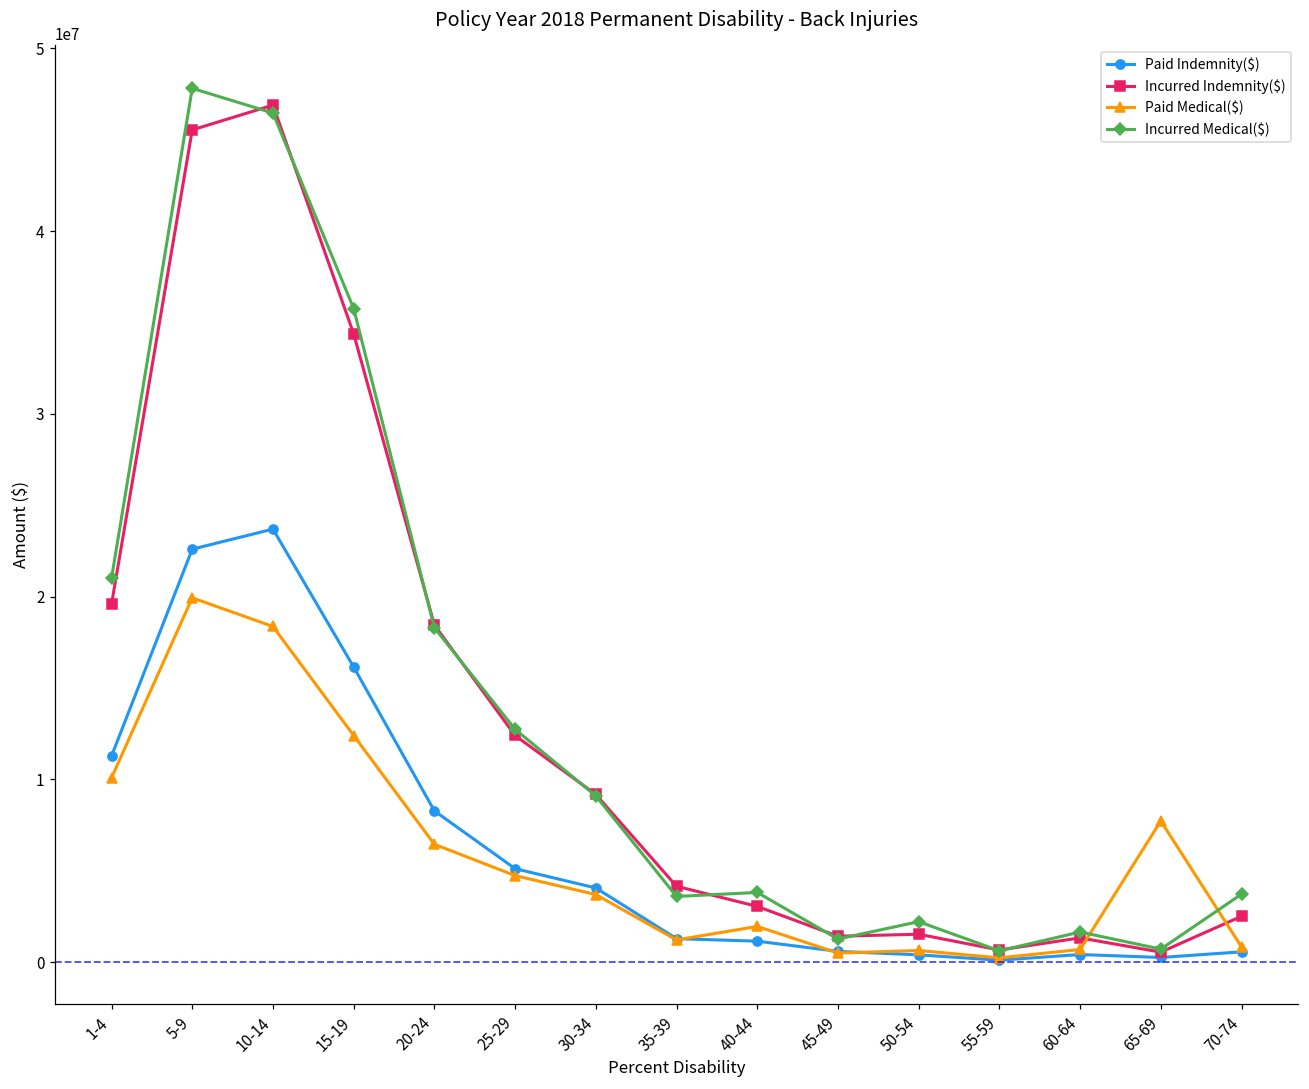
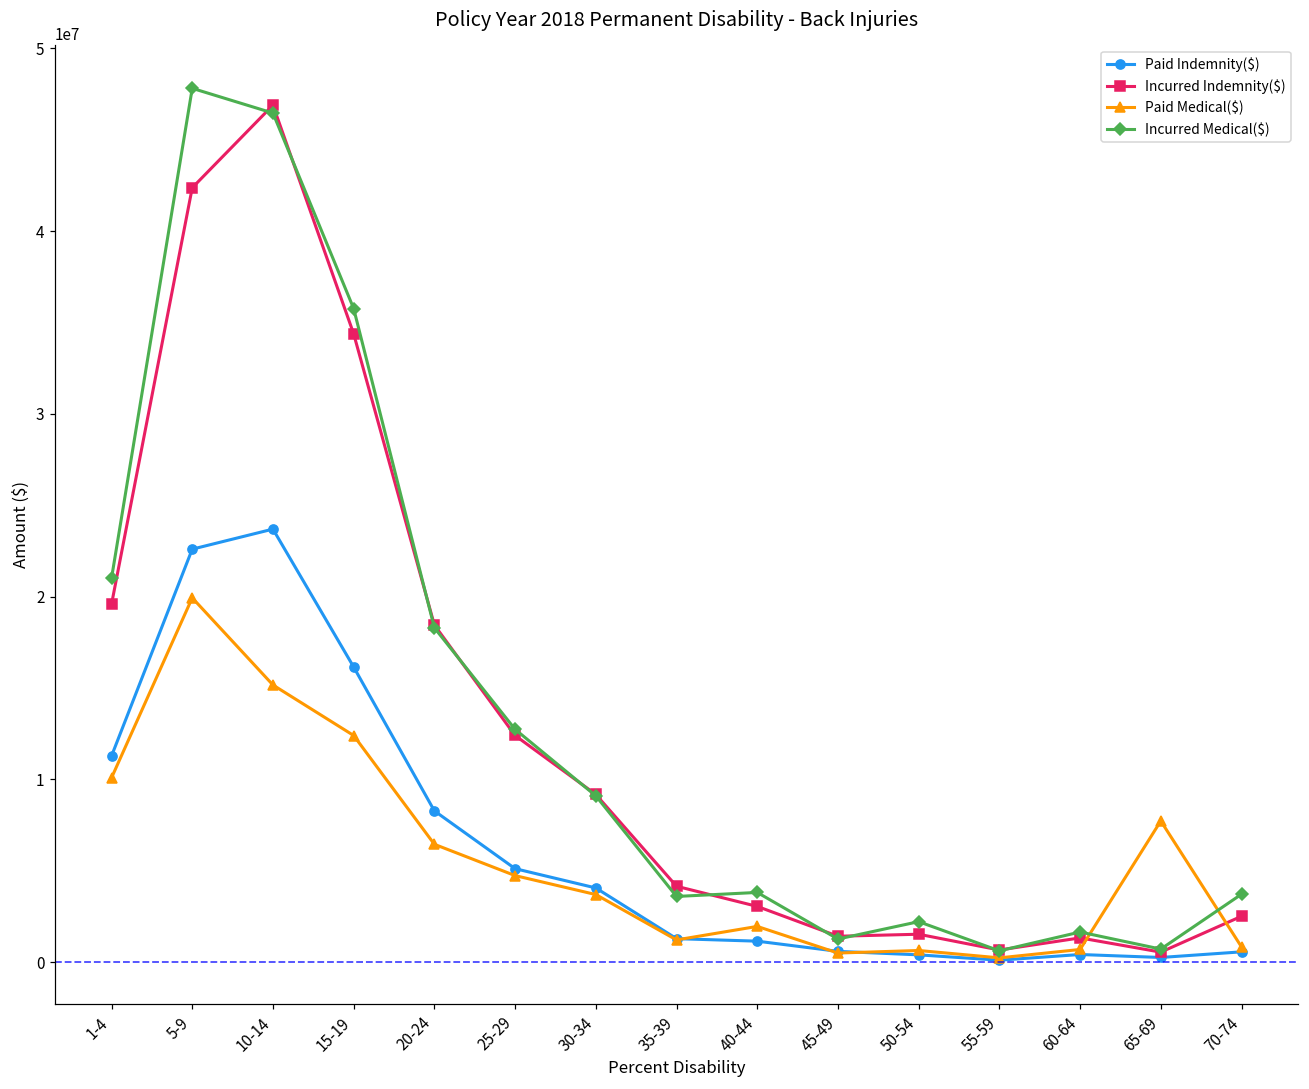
  {
    "Paid Indemnity($)": {
      "1-4": 11300000,
      "5-9": 22600000,
      "10-14": 23700000,
      "15-19": 16100000,
      "20-24": 8300000,
      "25-29": 5100000,
      "30-34": 4100000,
      "40-44": 1100000,
      "50-54": 400000,
      "60-64": 400000,
      "65-69": 300000,
      "70-74": 600000
    },
    "Incurred Indemnity($)": {
      "1-4": 19600000,
-     "5-9": 45500000,
+     "5-9": 42400000,
      "10-14": 46900000,
      "15-19": 34400000,
      "25-29": 12400000,
      "35-39": 4100000,
      "40-44": 3000000,
      "45-49": 1400000,
      "50-54": 1500000,
      "60-64": 1300000,
      "65-69": 500000,
      "70-74": 2500000
    },
    "Paid Medical($)": {
      "1-4": 10100000,
      "5-9": 19900000,
-     "10-14": 18400000,
+     "10-14": 15200000,
      "15-19": 12400000,
      "20-24": 6400000,
      "25-29": 4700000,
      "30-34": 3700000,
      "40-44": 2000000,
      "50-54": 600000,
      "60-64": 700000,
      "65-69": 7700000,
      "70-74": 800000
    },
    "Incurred Medical($)": {
      "1-4": 21000000,
      "5-9": 47800000,
      "10-14": 46500000,
      "15-19": 35800000,
      "25-29": 12700000,
      "35-39": 3600000,
      "40-44": 3800000,
      "45-49": 1300000,
      "50-54": 2200000,
      "60-64": 1600000,
      "65-69": 700000,
      "70-74": 3700000
    }
  }
